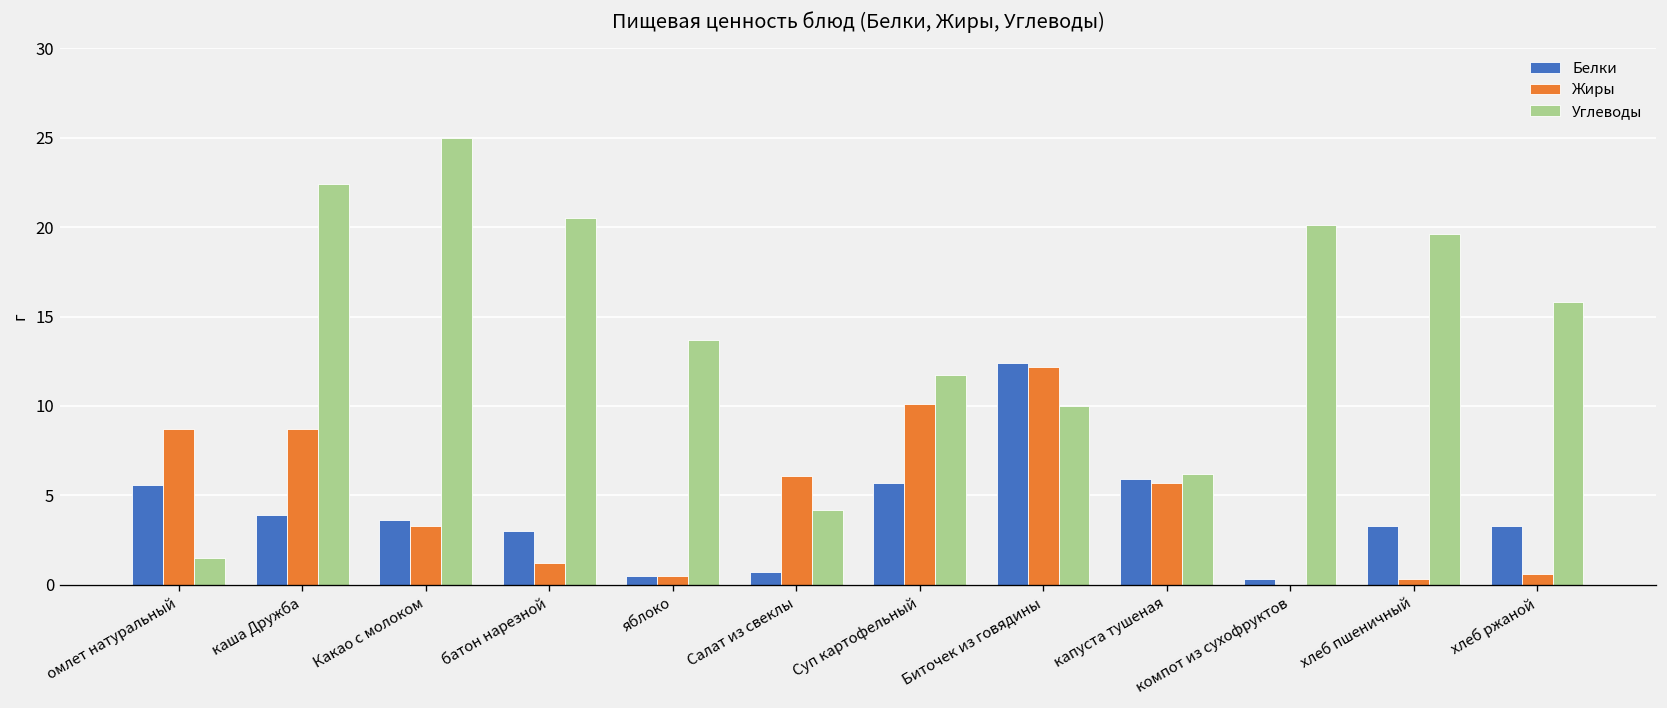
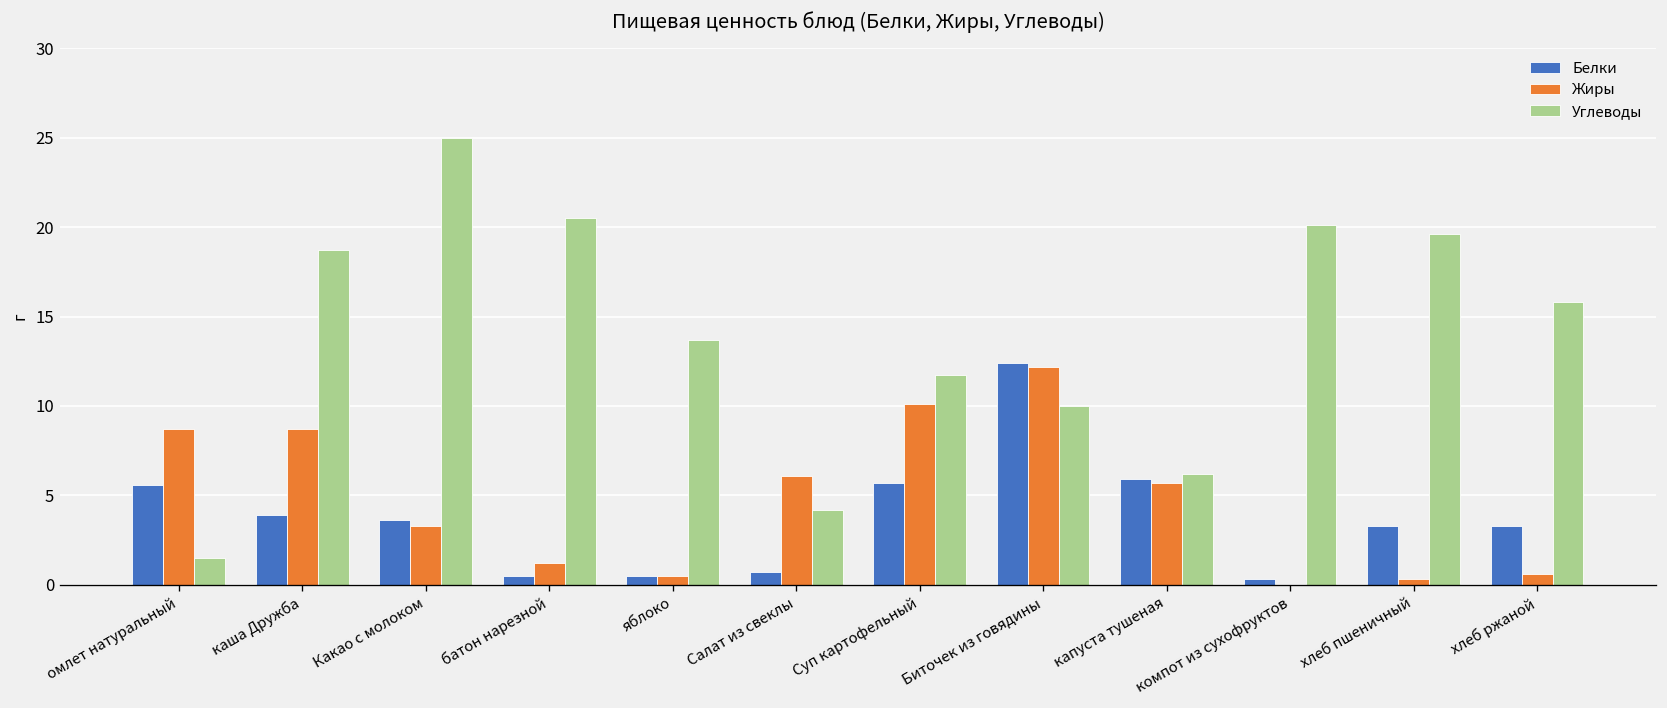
  {
    "Белки": {
      "омлет натуральный": 5.6,
      "каша Дружба": 3.9,
      "Какао с молоком": 3.6,
-     "батон нарезной": 3.0,
+     "батон нарезной": 0.5,
      "яблоко": 0.5,
      "Салат из свеклы": 0.7,
      "Суп картофельный": 5.7,
      "Биточек из говядины": 12.4,
      "капуста тушеная": 5.9,
      "компот из сухофруктов": 0.3,
      "хлеб пшеничный": 3.3,
      "хлеб ржаной": 3.3
    },
    "Жиры": {
      "омлет натуральный": 8.7,
      "каша Дружба": 8.7,
      "Какао с молоком": 3.3,
      "батон нарезной": 1.2,
      "яблоко": 0.5,
      "Салат из свеклы": 6.1,
      "Суп картофельный": 10.1,
      "Биточек из говядины": 12.2,
      "капуста тушеная": 5.7,
      "компот из сухофруктов": 0.0,
      "хлеб пшеничный": 0.3,
      "хлеб ржаной": 0.6
    },
    "Углеводы": {
      "омлет натуральный": 1.5,
-     "каша Дружба": 22.4,
+     "каша Дружба": 18.7,
      "Какао с молоком": 25.0,
      "батон нарезной": 20.5,
      "яблоко": 13.7,
      "Салат из свеклы": 4.2,
      "Суп картофельный": 11.7,
      "Биточек из говядины": 10.0,
      "капуста тушеная": 6.2,
      "компот из сухофруктов": 20.1,
      "хлеб пшеничный": 19.6,
      "хлеб ржаной": 15.8
    }
  }
